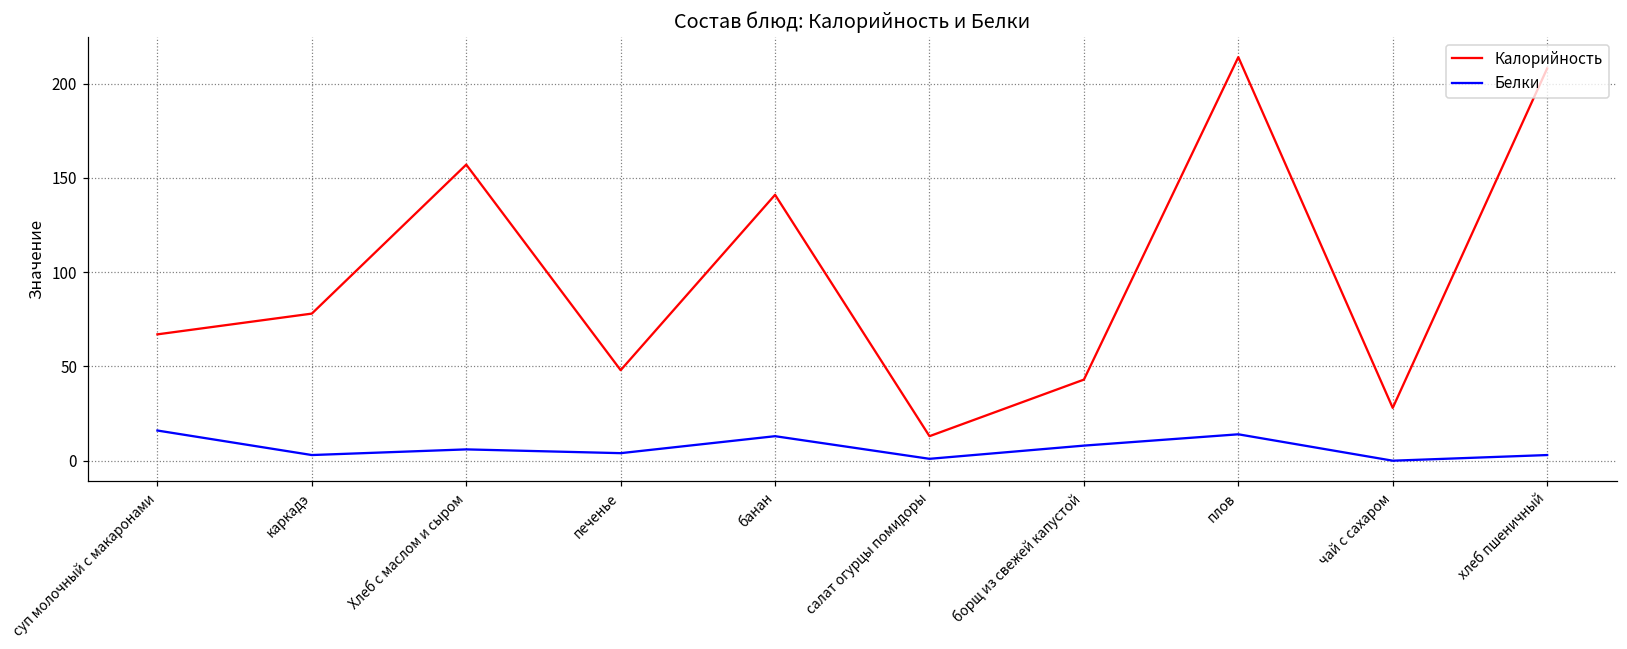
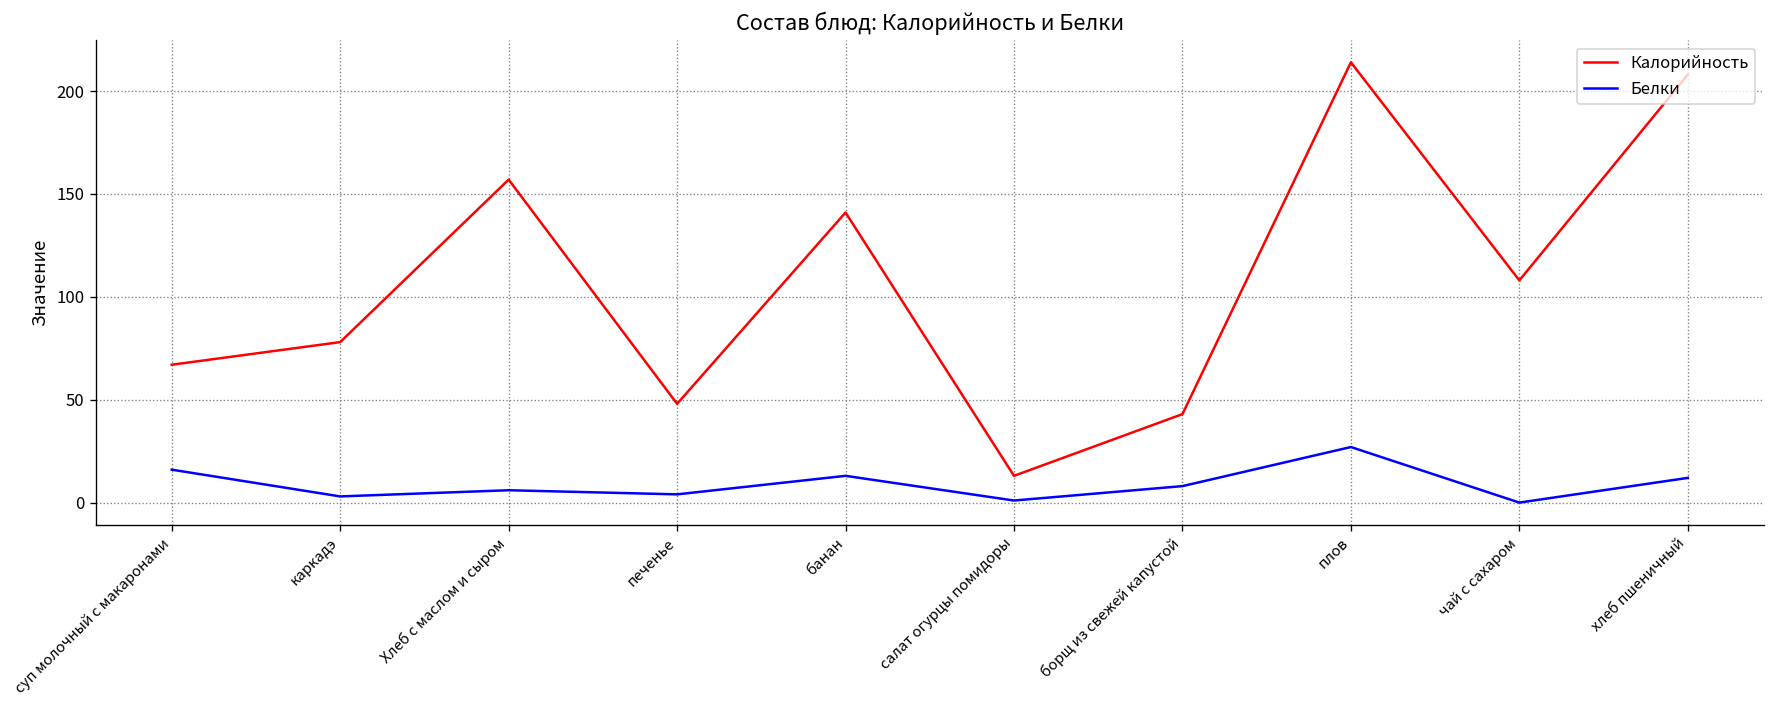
  {
    "Калорийность": {
      "суп молочный с макаронами": 67,
      "каркадэ": 78,
      "Хлеб с маслом и сыром": 157,
      "печенье": 48,
      "банан": 141,
      "салат огурцы помидоры": 13,
      "борщ из свежей капустой": 43,
      "плов": 214,
-     "чай с сахаром": 28
+     "чай с сахаром": 108
    },
    "Белки": {
      "суп молочный с макаронами": 16,
      "каркадэ": 3,
      "Хлеб с маслом и сыром": 6,
      "печенье": 4,
      "банан": 13,
      "салат огурцы помидоры": 1,
      "борщ из свежей капустой": 8,
-     "плов": 14,
+     "плов": 27,
      "чай с сахаром": 0,
-     "хлеб пшеничный": 3
+     "хлеб пшеничный": 12
    }
  }
